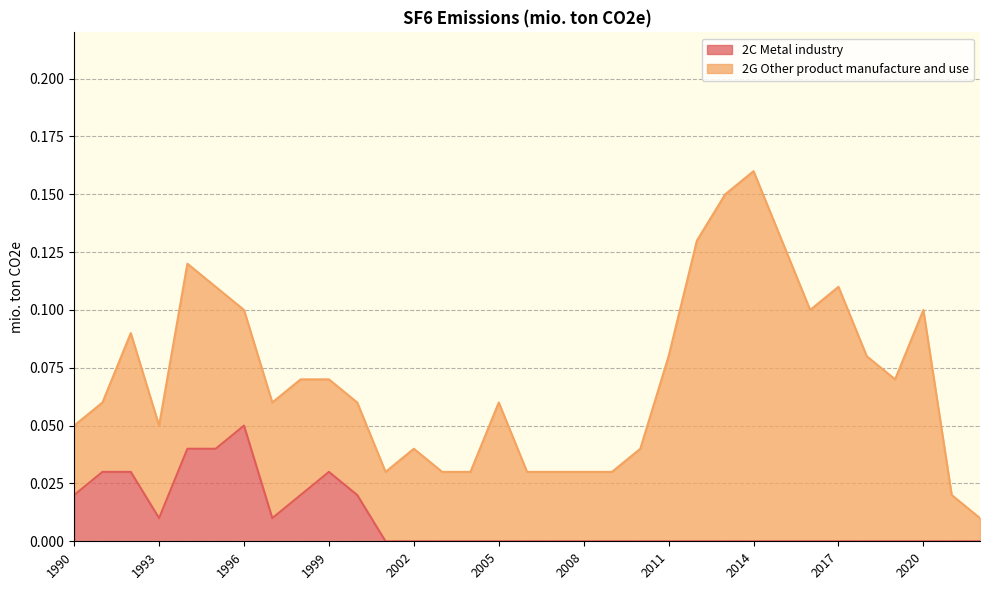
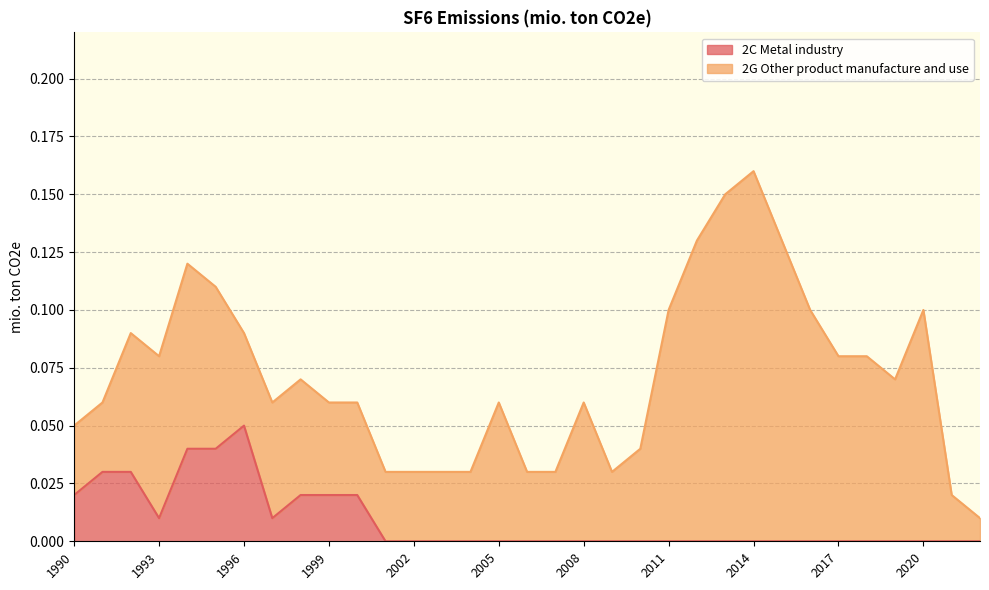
  {
    "2C Metal industry": {
      "1990": 0.02,
      "1993": 0.01,
      "1996": 0.05,
-     "1999": 0.03,
+     "1999": 0.02,
      "2002": 0.00,
      "2005": 0.00,
      "2008": 0.00,
      "2011": 0.00,
      "2014": 0.00,
      "2017": 0.00,
      "2020": 0.00
    },
    "2G Other product manufacture and use": {
      "1990": 0.03,
-     "1993": 0.04,
-     "1996": 0.05,
+     "1993": 0.07,
+     "1996": 0.04,
      "1999": 0.04,
-     "2002": 0.04,
+     "2002": 0.03,
      "2005": 0.06,
-     "2008": 0.03,
-     "2011": 0.08,
+     "2008": 0.06,
+     "2011": 0.10,
      "2014": 0.16,
-     "2017": 0.11,
+     "2017": 0.08,
      "2020": 0.10
    }
  }
